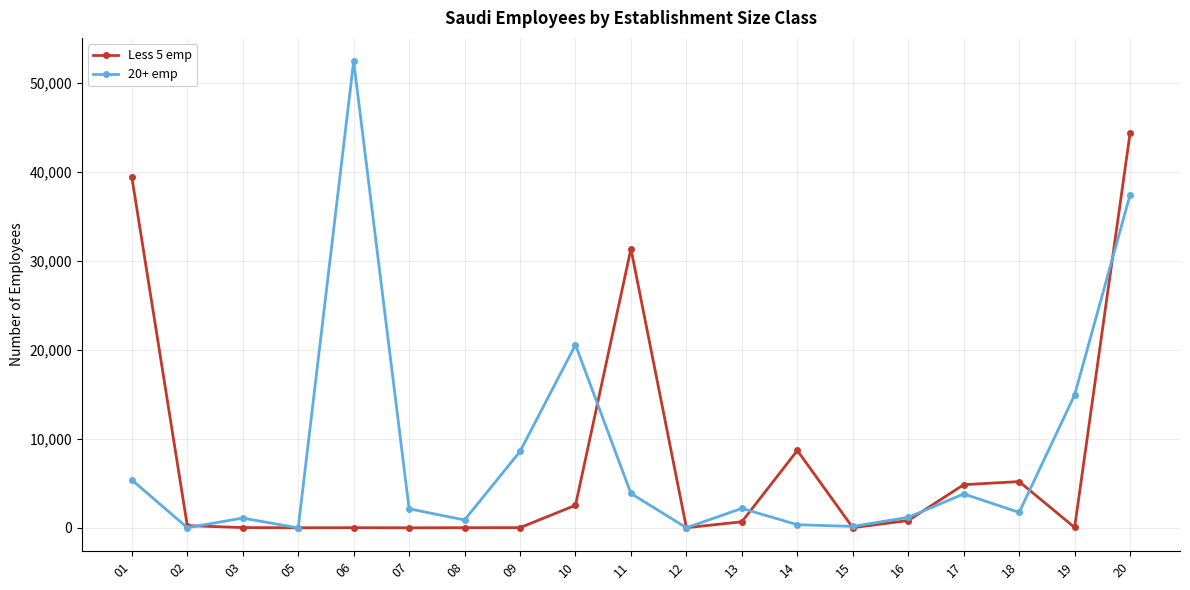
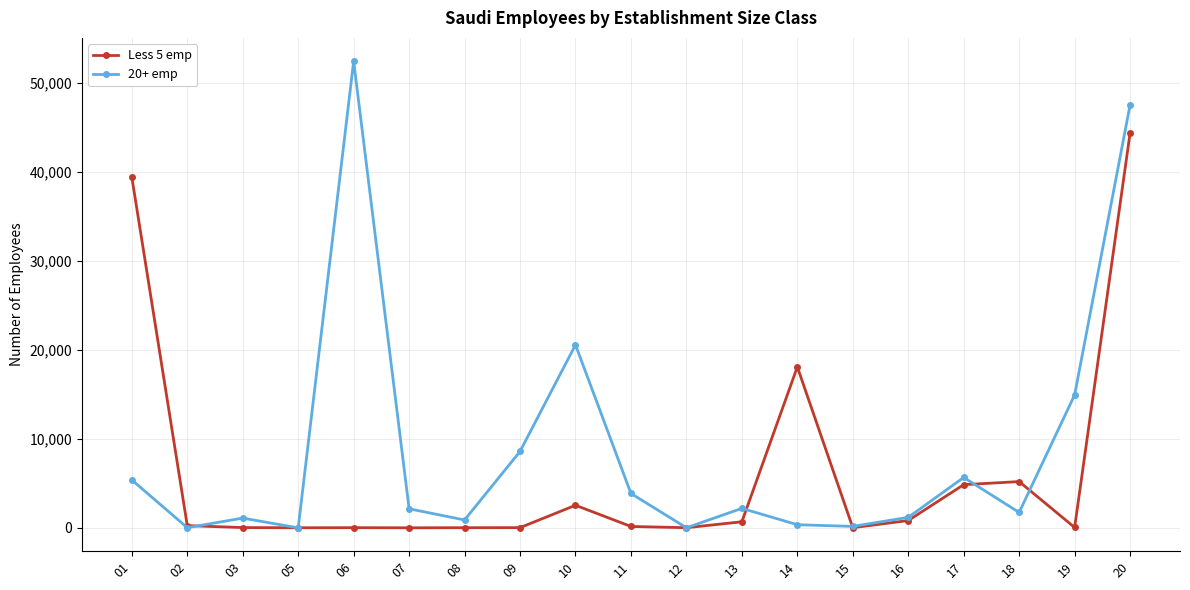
  {
    "Less 5 emp": {
      "01": "39,000",
      "03": "0",
      "06": "0",
      "07": "0",
      "08": "0",
      "09": "0",
      "10": "3,000",
-     "11": "31,000",
+     "11": "0",
      "13": "1,000",
-     "14": "9,000",
+     "14": "18,000",
      "16": "1,000",
      "17": "5,000",
      "18": "5,000",
      "19": "0",
      "20": "44,000"
    },
    "20+ emp": {
      "01": "5,000",
      "03": "1,000",
      "06": "52,000",
      "07": "2,000",
      "08": "1,000",
      "09": "9,000",
      "10": "21,000",
      "11": "4,000",
      "13": "2,000",
      "14": "0",
      "16": "1,000",
-     "17": "4,000",
+     "17": "6,000",
      "18": "2,000",
      "19": "15,000",
-     "20": "37,000"
+     "20": "47,000"
    }
  }
